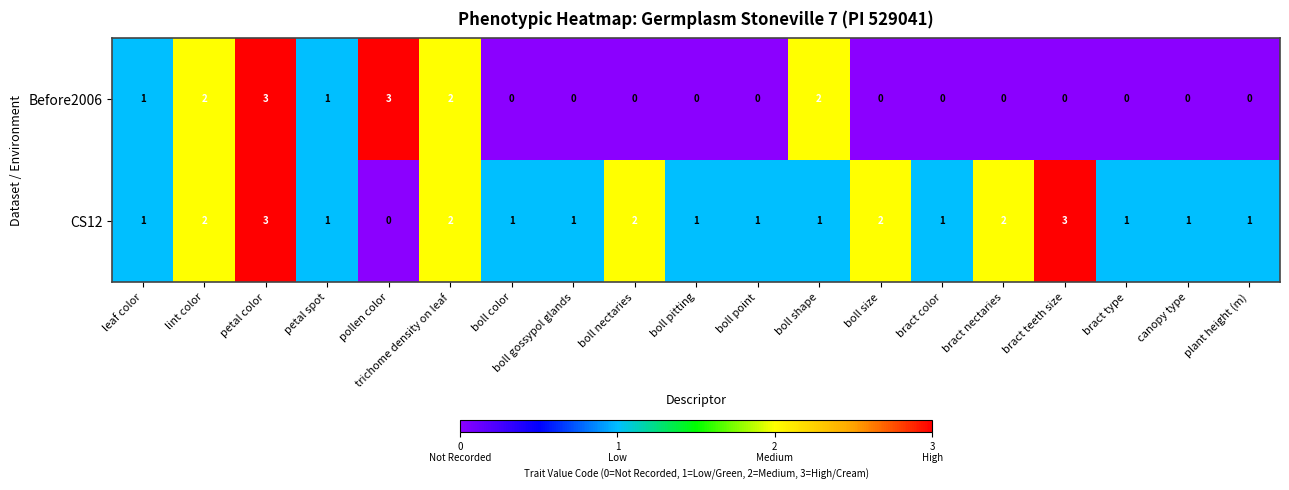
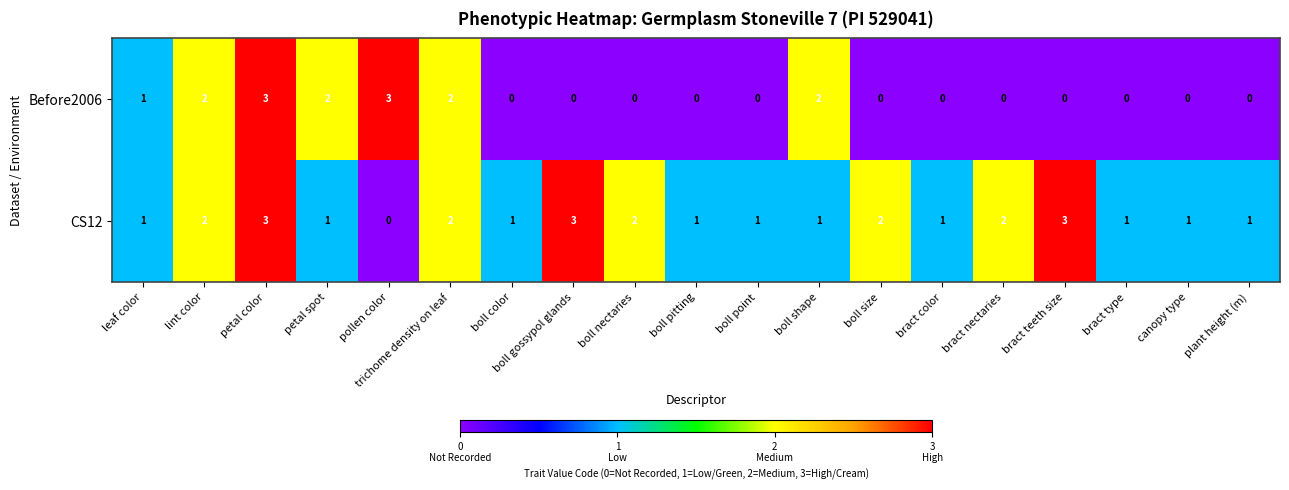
  {
    "Before2006": {
      "leaf color": 1,
      "lint color": 2,
      "petal color": 3,
-     "petal spot": 1,
+     "petal spot": 2,
      "pollen color": 3,
      "trichome density on leaf": 2,
      "boll color": 0,
      "boll gossypol glands": 0,
      "boll nectaries": 0,
      "boll pitting": 0,
      "boll point": 0,
      "boll shape": 2,
      "boll size": 0,
      "bract color": 0,
      "bract nectaries": 0,
      "bract teeth size": 0,
      "bract type": 0,
      "canopy type": 0,
      "plant height (m)": 0
    },
    "CS12": {
      "leaf color": 1,
      "lint color": 2,
      "petal color": 3,
      "petal spot": 1,
      "pollen color": 0,
      "trichome density on leaf": 2,
      "boll color": 1,
-     "boll gossypol glands": 1,
+     "boll gossypol glands": 3,
      "boll nectaries": 2,
      "boll pitting": 1,
      "boll point": 1,
      "boll shape": 1,
      "boll size": 2,
      "bract color": 1,
      "bract nectaries": 2,
      "bract teeth size": 3,
      "bract type": 1,
      "canopy type": 1,
      "plant height (m)": 1
    }
  }
